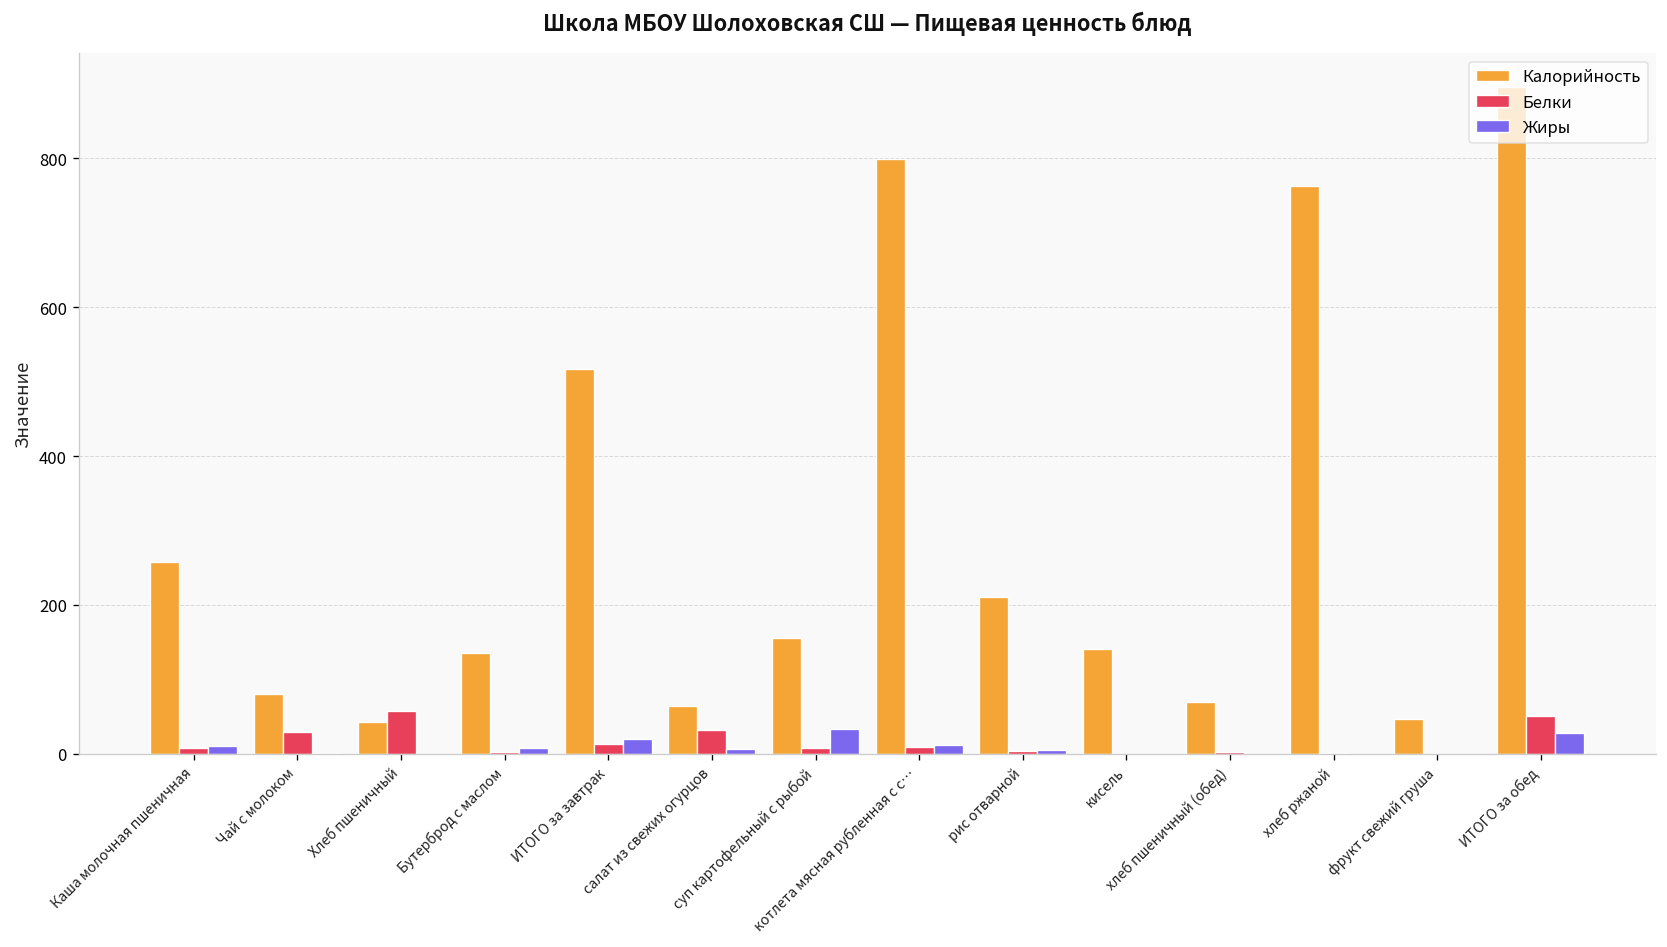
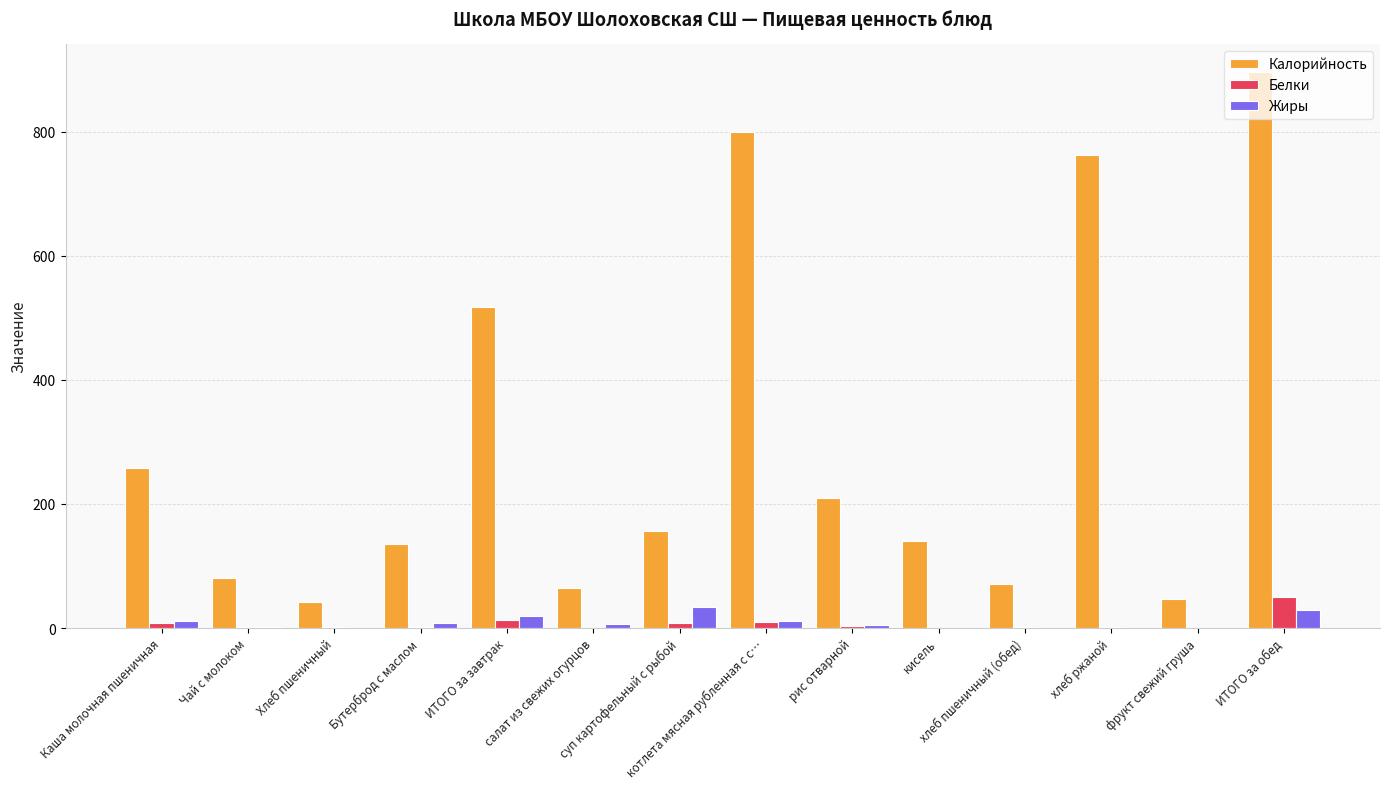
  {
    "Калорийность": {
      "Каша молочная пшеничная": 260,
      "Чай с молоком": 80,
      "Хлеб пшеничный": 40,
      "Бутерброд с маслом": 140,
      "ИТОГО за завтрак": 520,
      "салат из свежих огурцов": 60,
      "суп картофельный с рыбой": 160,
      "котлета мясная рубленная с с…": 800,
      "рис отварной": 210,
      "кисель": 140,
      "хлеб пшеничный (обед)": 70,
      "хлеб ржаной": 760,
      "фрукт свежий груша": 50
    },
    "Белки": {
      "Каша молочная пшеничная": 10,
-     "Чай с молоком": 30,
-     "Хлеб пшеничный": 60,
+     "Чай с молоком": 0,
+     "Хлеб пшеничный": 0,
      "ИТОГО за завтрак": 10,
-     "салат из свежих огурцов": 30,
+     "салат из свежих огурцов": 0,
      "суп картофельный с рыбой": 10,
      "котлета мясная рубленная с с…": 10,
      "ИТОГО за обед": 50
    },
    "Жиры": {
      "Каша молочная пшеничная": 10,
      "Бутерброд с маслом": 10,
      "ИТОГО за завтрак": 20,
      "салат из свежих огурцов": 10,
      "суп картофельный с рыбой": 30,
      "котлета мясная рубленная с с…": 10,
      "рис отварной": 10,
      "ИТОГО за обед": 30
    }
  }
